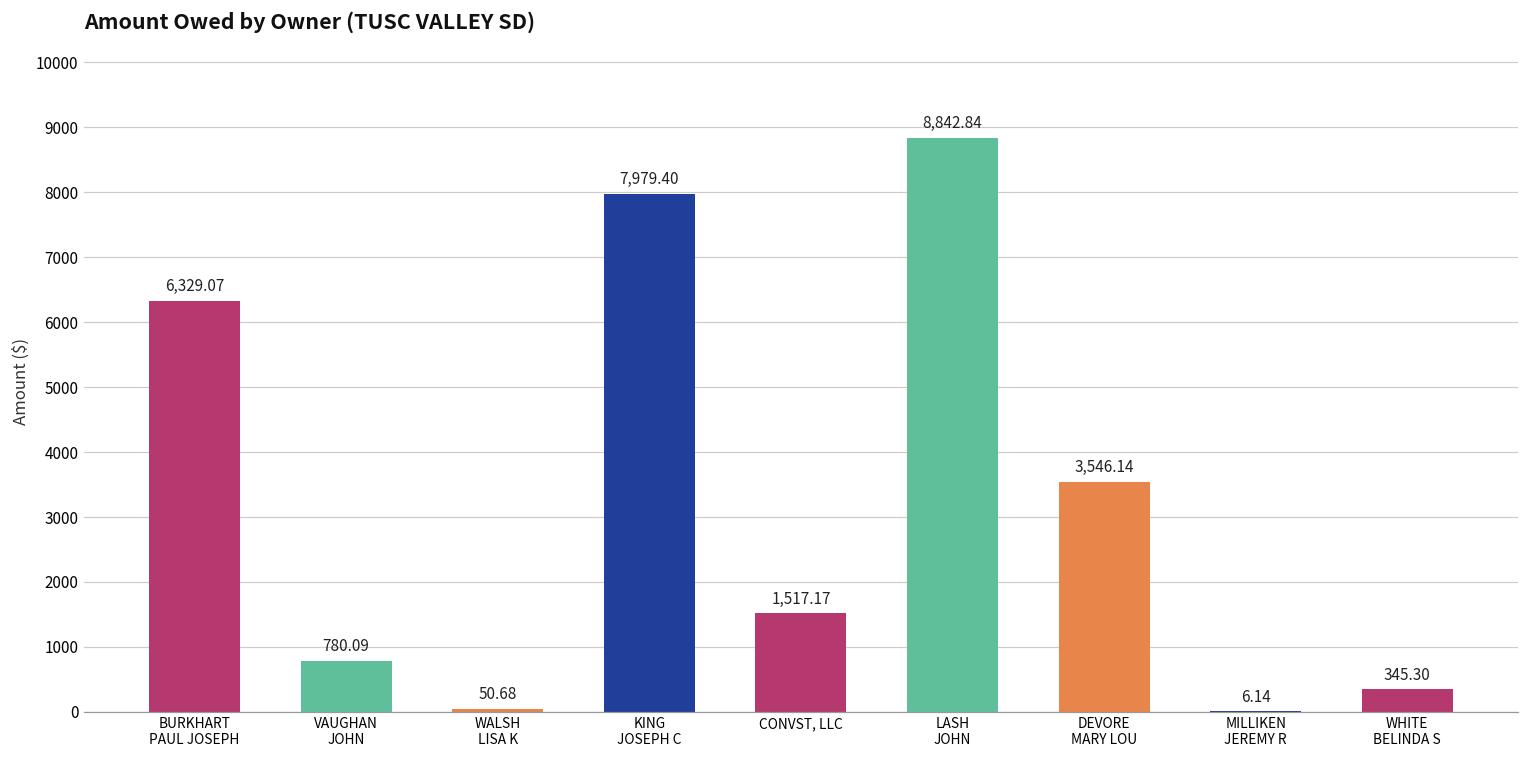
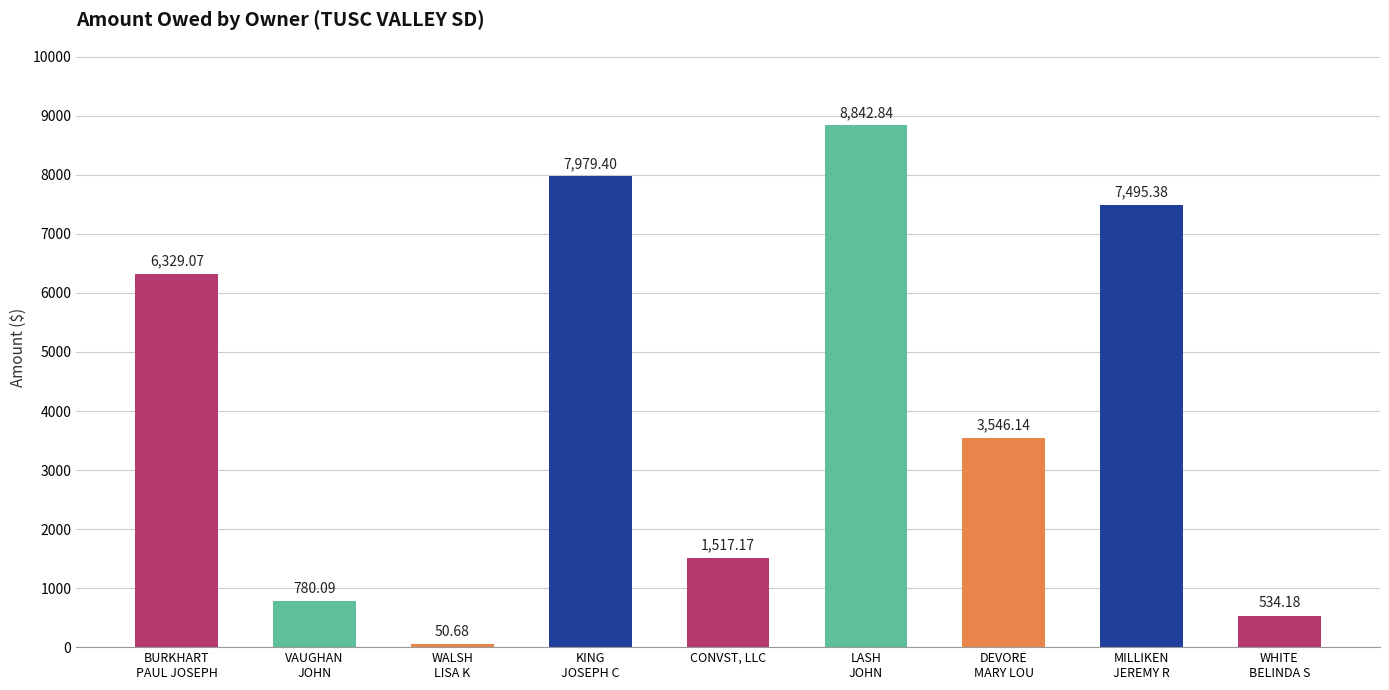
  {
    "BURKHART PAUL JOSEPH": "6,329.07",
    "VAUGHAN JOHN": "780.09",
    "WALSH LISA K": "50.68",
    "KING JOSEPH C": "7,979.40",
    "CONVST, LLC": "1,517.17",
    "LASH JOHN": "8,842.84",
    "DEVORE MARY LOU": "3,546.14",
-   "MILLIKEN JEREMY R": "6.14",
-   "WHITE BELINDA S": "345.30"
+   "MILLIKEN JEREMY R": "7,495.38",
+   "WHITE BELINDA S": "534.18"
  }
